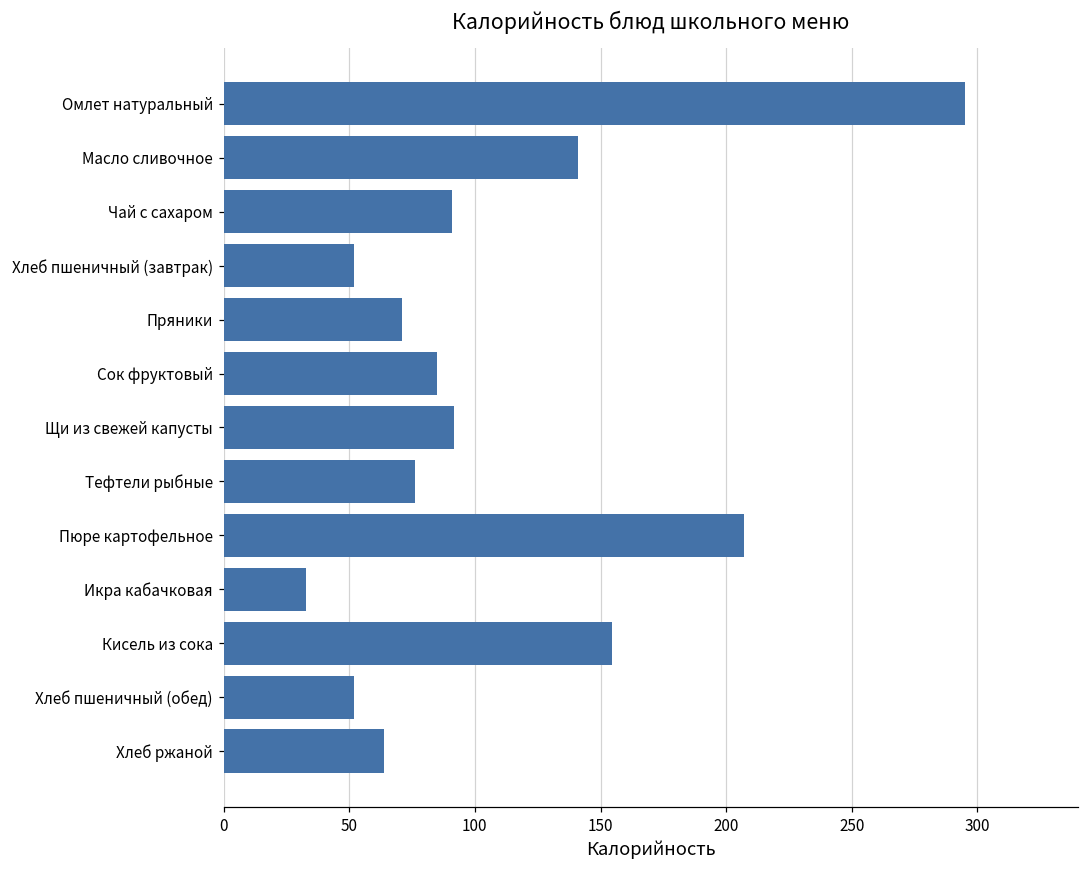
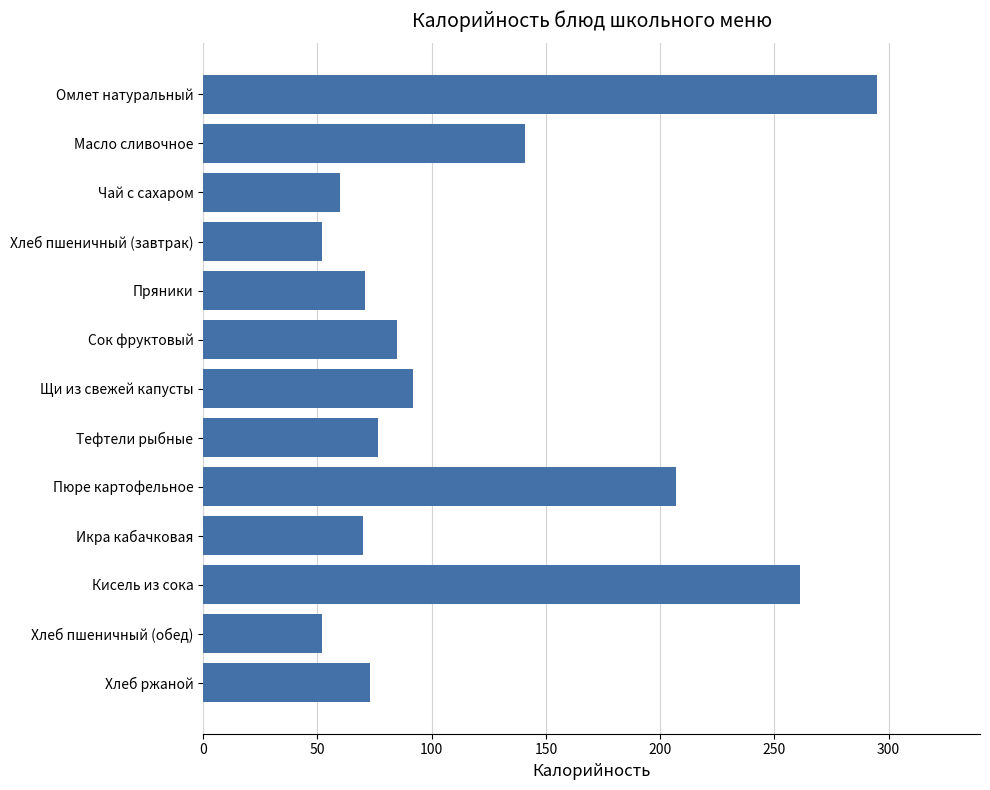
  {
    "Омлет натуральный": 295,
    "Масло сливочное": 141,
-   "Чай с сахаром": 91,
+   "Чай с сахаром": 60,
    "Хлеб пшеничный (завтрак)": 52,
    "Пряники": 71,
    "Сок фруктовый": 85,
    "Щи из свежей капусты": 92,
    "Тефтели рыбные": 76,
    "Пюре картофельное": 207,
-   "Икра кабачковая": 33,
-   "Кисель из сока": 155,
+   "Икра кабачковая": 70,
+   "Кисель из сока": 261,
    "Хлеб пшеничный (обед)": 52,
-   "Хлеб ржаной": 64
+   "Хлеб ржаной": 73
  }
